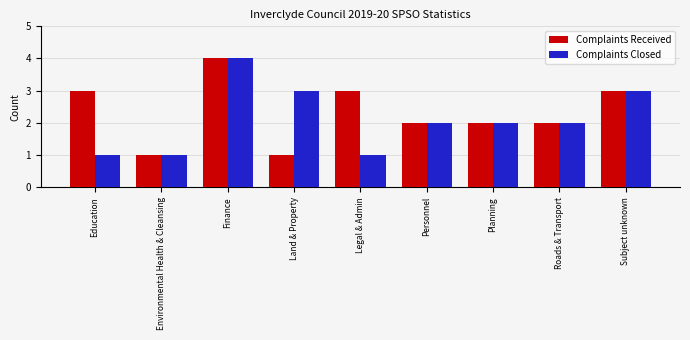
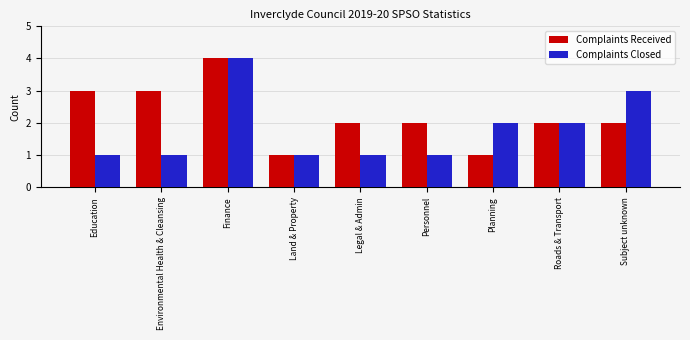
  {
    "Complaints Received": {
      "Education": 3,
-     "Environmental Health & Cleansing": 1,
+     "Environmental Health & Cleansing": 3,
      "Finance": 4,
      "Land & Property": 1,
-     "Legal & Admin": 3,
+     "Legal & Admin": 2,
      "Personnel": 2,
-     "Planning": 2,
+     "Planning": 1,
      "Roads & Transport": 2,
-     "Subject unknown": 3
+     "Subject unknown": 2
    },
    "Complaints Closed": {
      "Education": 1,
      "Environmental Health & Cleansing": 1,
      "Finance": 4,
-     "Land & Property": 3,
+     "Land & Property": 1,
      "Legal & Admin": 1,
-     "Personnel": 2,
+     "Personnel": 1,
      "Planning": 2,
      "Roads & Transport": 2,
      "Subject unknown": 3
    }
  }
